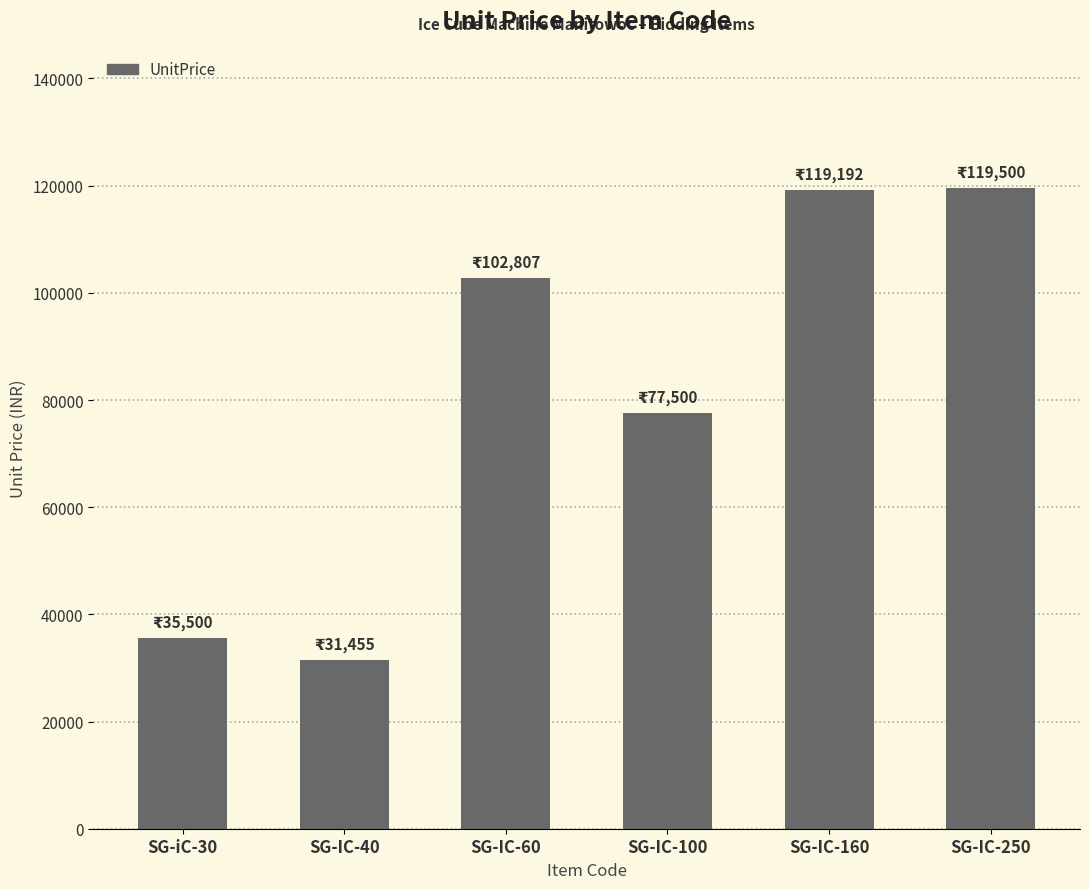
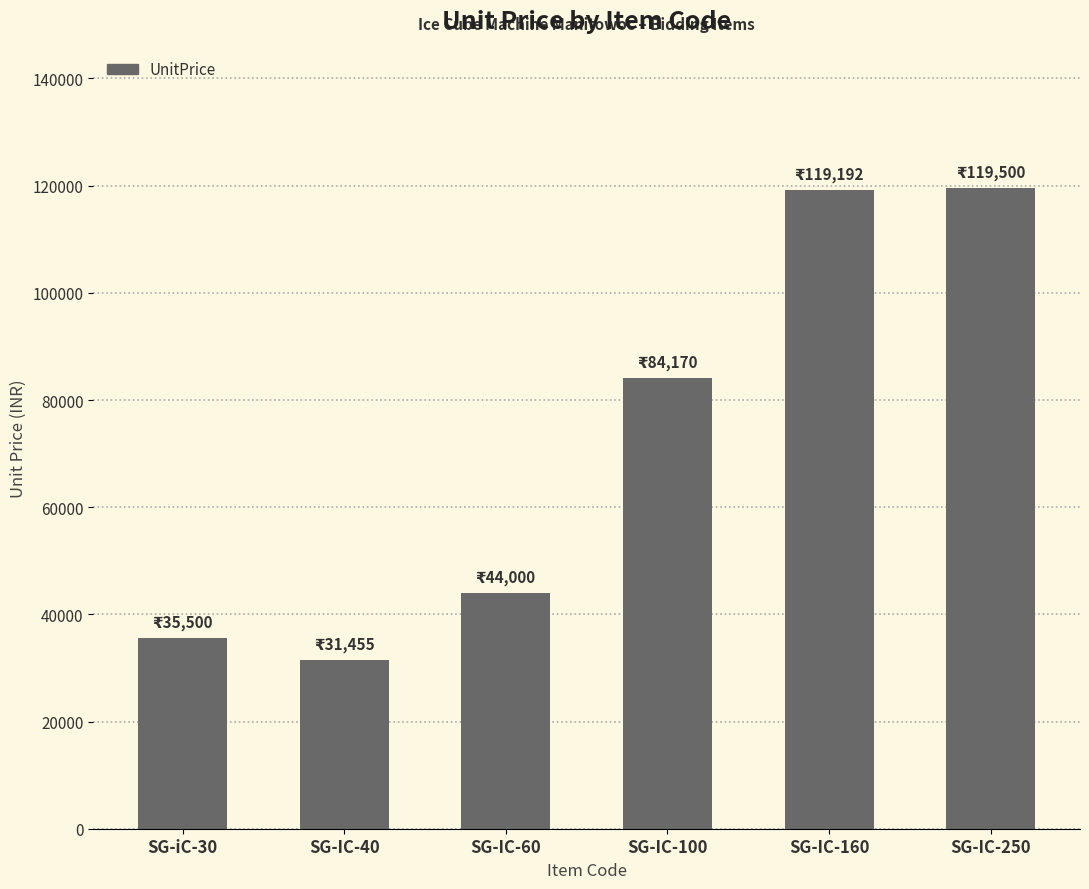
  {
    "SG-iC-30": "35,500",
    "SG-IC-40": "31,455",
-   "SG-IC-60": "102,807",
-   "SG-IC-100": "77,500",
+   "SG-IC-60": "44,000",
+   "SG-IC-100": "84,170",
    "SG-IC-160": "119,192",
    "SG-IC-250": "119,500"
  }
